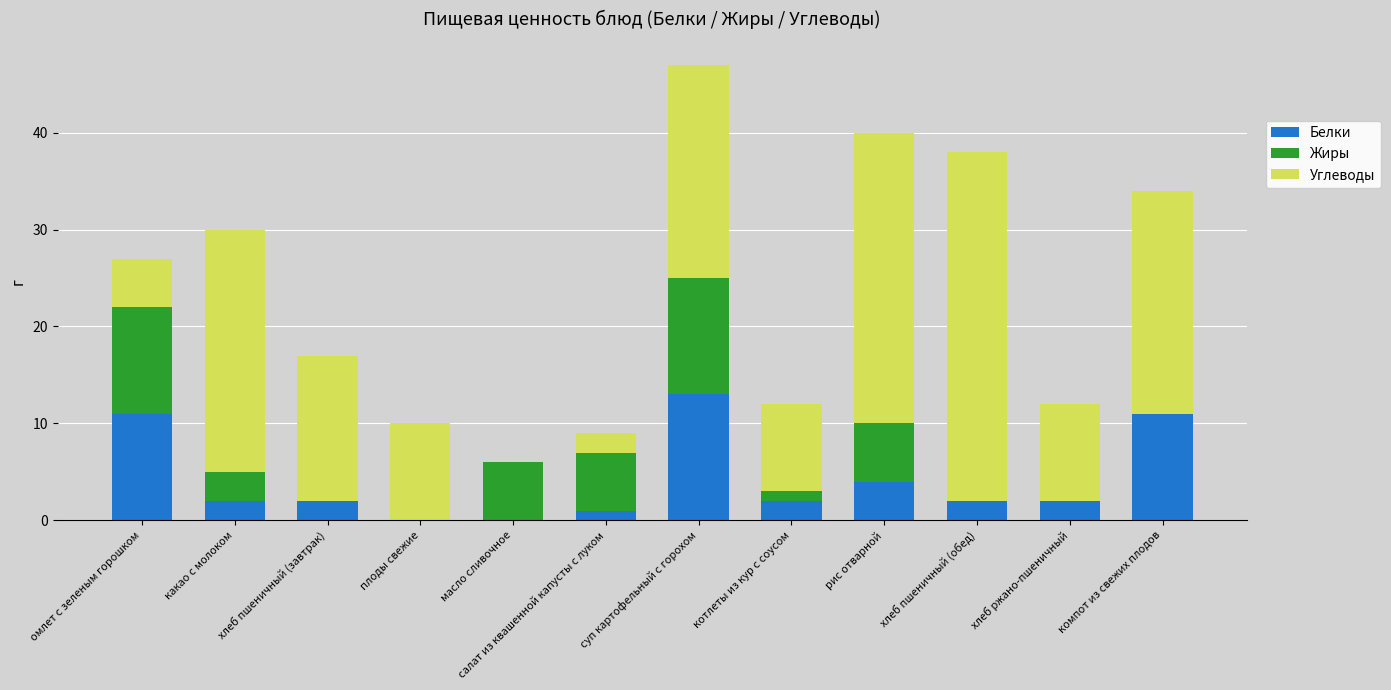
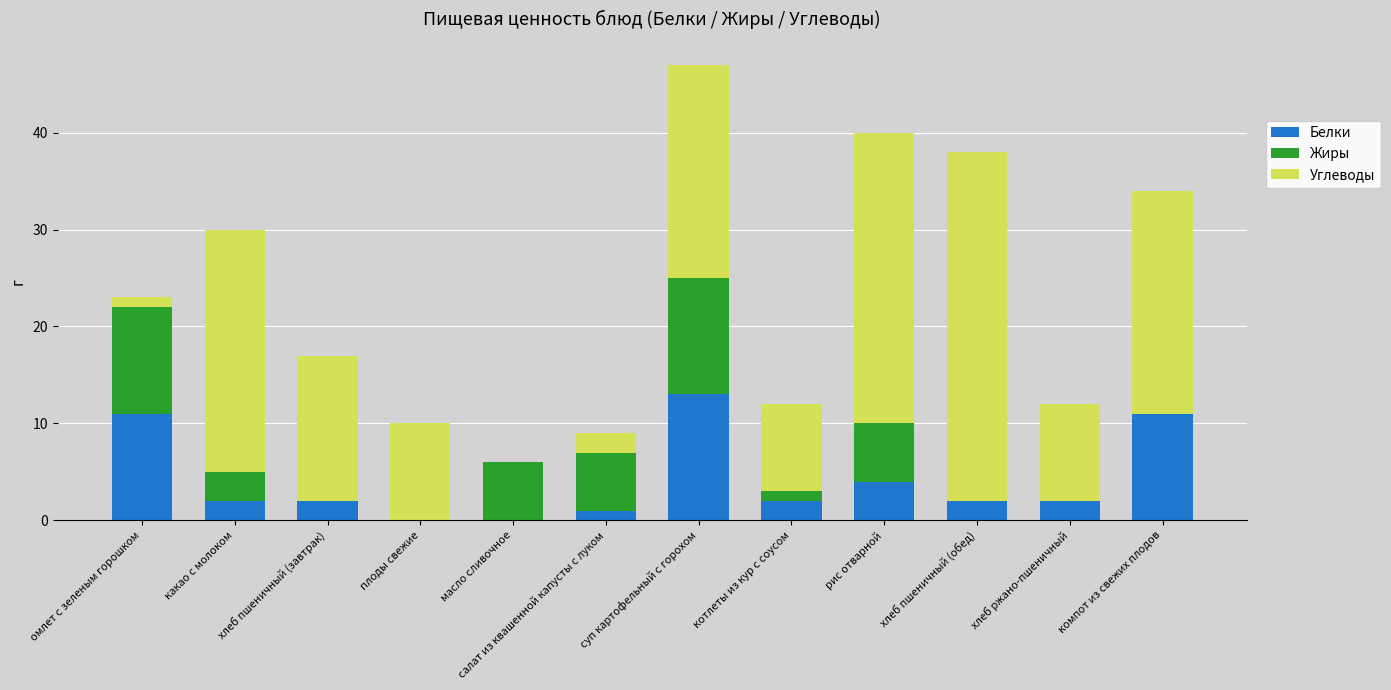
  {
    "Белки": {
      "омлет с зеленым горошком": 11,
      "какао с молоком": 2,
      "хлеб пшеничный (завтрак)": 2,
      "плоды свежие": 0,
      "масло сливочное": 0,
      "салат из квашенной капусты с луком": 1,
      "суп картофельный с горохом": 13,
      "котлеты из кур с соусом": 2,
      "рис отварной": 4,
      "хлеб пшеничный (обед)": 2,
      "хлеб ржано-пшеничный": 2,
      "компот из свежих плодов": 11
    },
    "Жиры": {
      "омлет с зеленым горошком": 11,
      "какао с молоком": 3,
      "хлеб пшеничный (завтрак)": 0,
      "плоды свежие": 0,
      "масло сливочное": 6,
      "салат из квашенной капусты с луком": 6,
      "суп картофельный с горохом": 12,
      "котлеты из кур с соусом": 1,
      "рис отварной": 6,
      "хлеб пшеничный (обед)": 0,
      "хлеб ржано-пшеничный": 0,
      "компот из свежих плодов": 0
    },
    "Углеводы": {
-     "омлет с зеленым горошком": 5,
+     "омлет с зеленым горошком": 1,
      "какао с молоком": 25,
      "хлеб пшеничный (завтрак)": 15,
      "плоды свежие": 10,
      "масло сливочное": 0,
      "салат из квашенной капусты с луком": 2,
      "суп картофельный с горохом": 22,
      "котлеты из кур с соусом": 9,
      "рис отварной": 30,
      "хлеб пшеничный (обед)": 36,
      "хлеб ржано-пшеничный": 10,
      "компот из свежих плодов": 23
    }
  }
